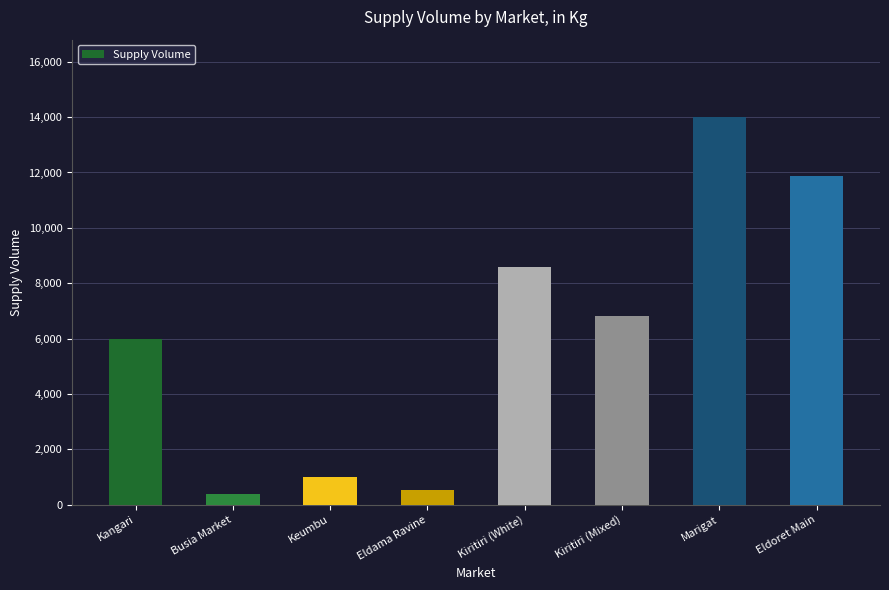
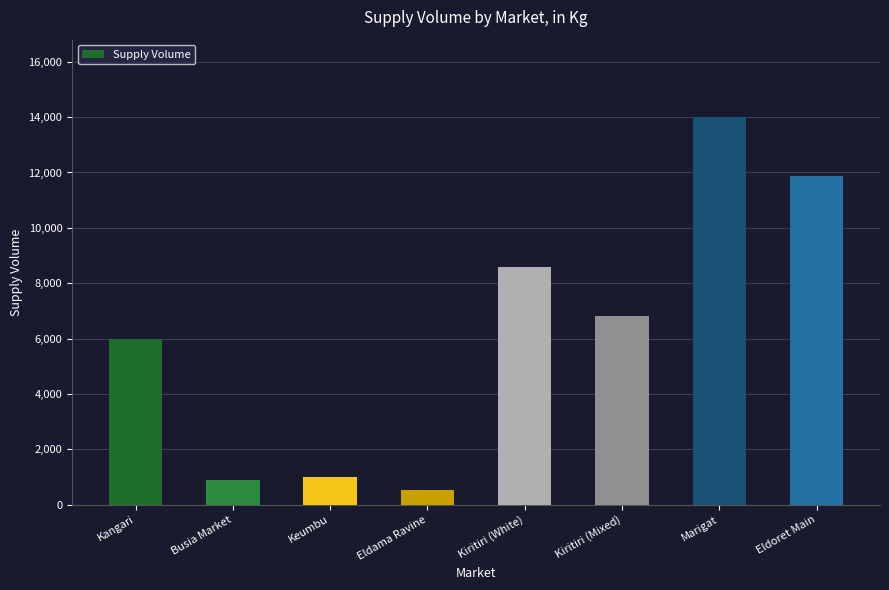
  {
    "Kangari": "6,000",
-   "Busia Market": "400",
+   "Busia Market": "900",
    "Keumbu": "1,000",
    "Eldama Ravine": "500",
    "Kiritiri (White)": "8,600",
    "Kiritiri (Mixed)": "6,800",
    "Marigat": "14,000",
    "Eldoret Main": "11,900"
  }
